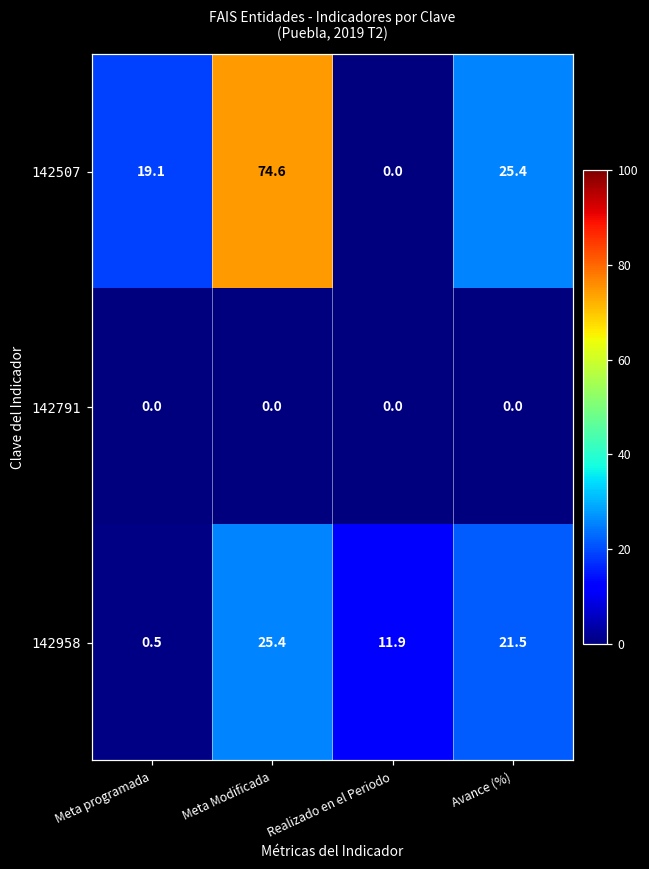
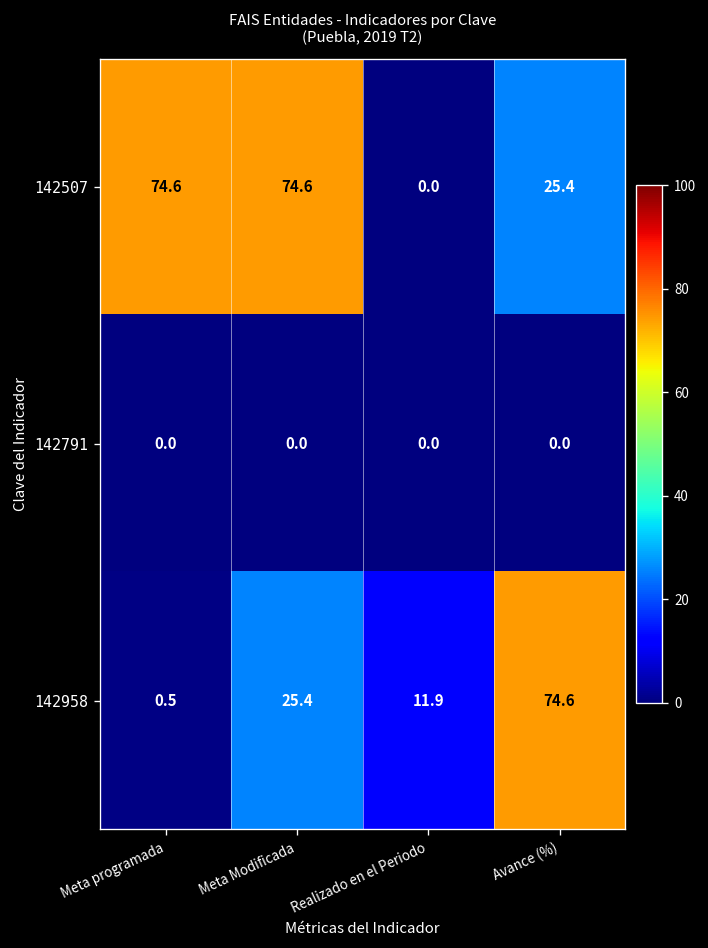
  {
    "142507": {
-     "Meta programada": 19.1,
+     "Meta programada": 74.6,
      "Meta Modificada": 74.6,
      "Realizado en el Periodo": 0.0,
      "Avance (%)": 25.4
    },
    "142791": {
      "Meta programada": 0.0,
      "Meta Modificada": 0.0,
      "Realizado en el Periodo": 0.0,
      "Avance (%)": 0.0
    },
    "142958": {
      "Meta programada": 0.5,
      "Meta Modificada": 25.4,
      "Realizado en el Periodo": 11.9,
-     "Avance (%)": 21.5
+     "Avance (%)": 74.6
    }
  }
